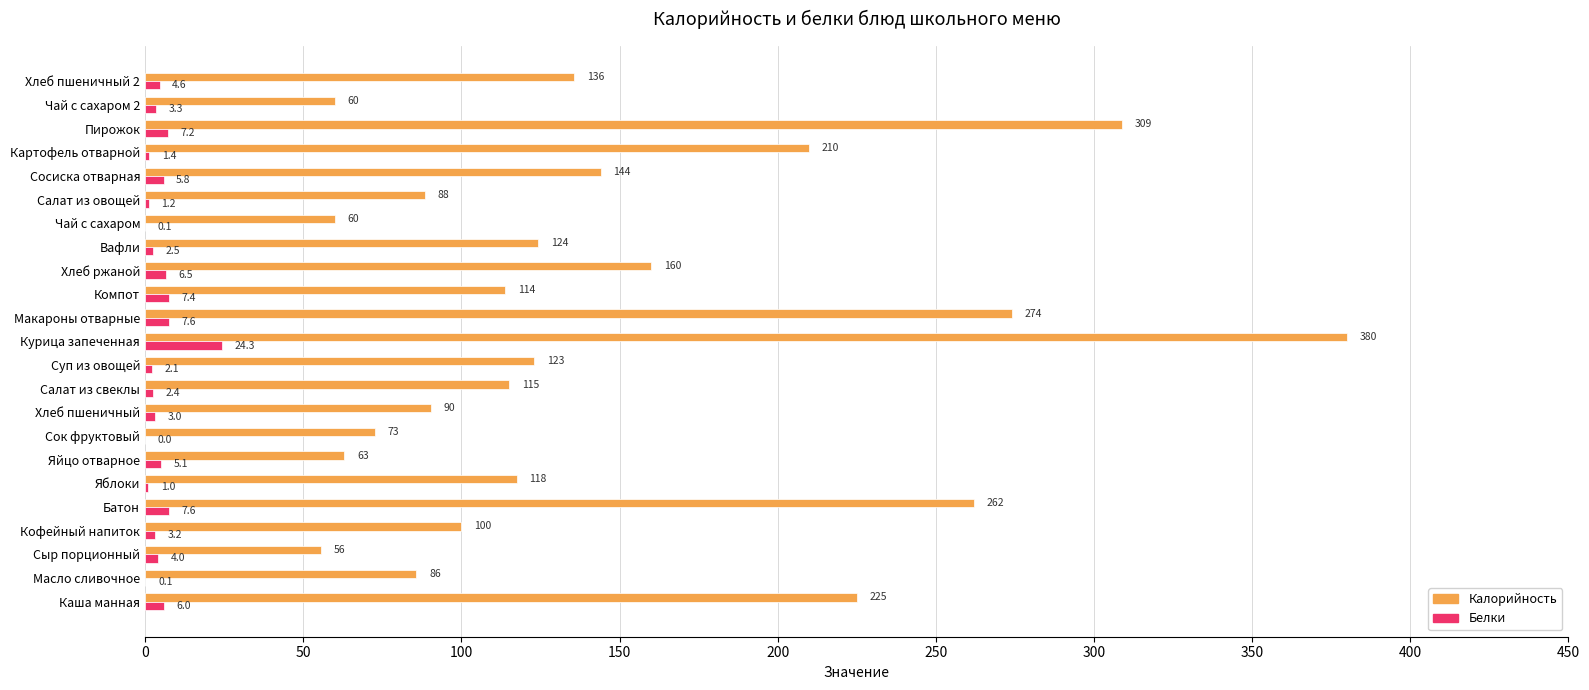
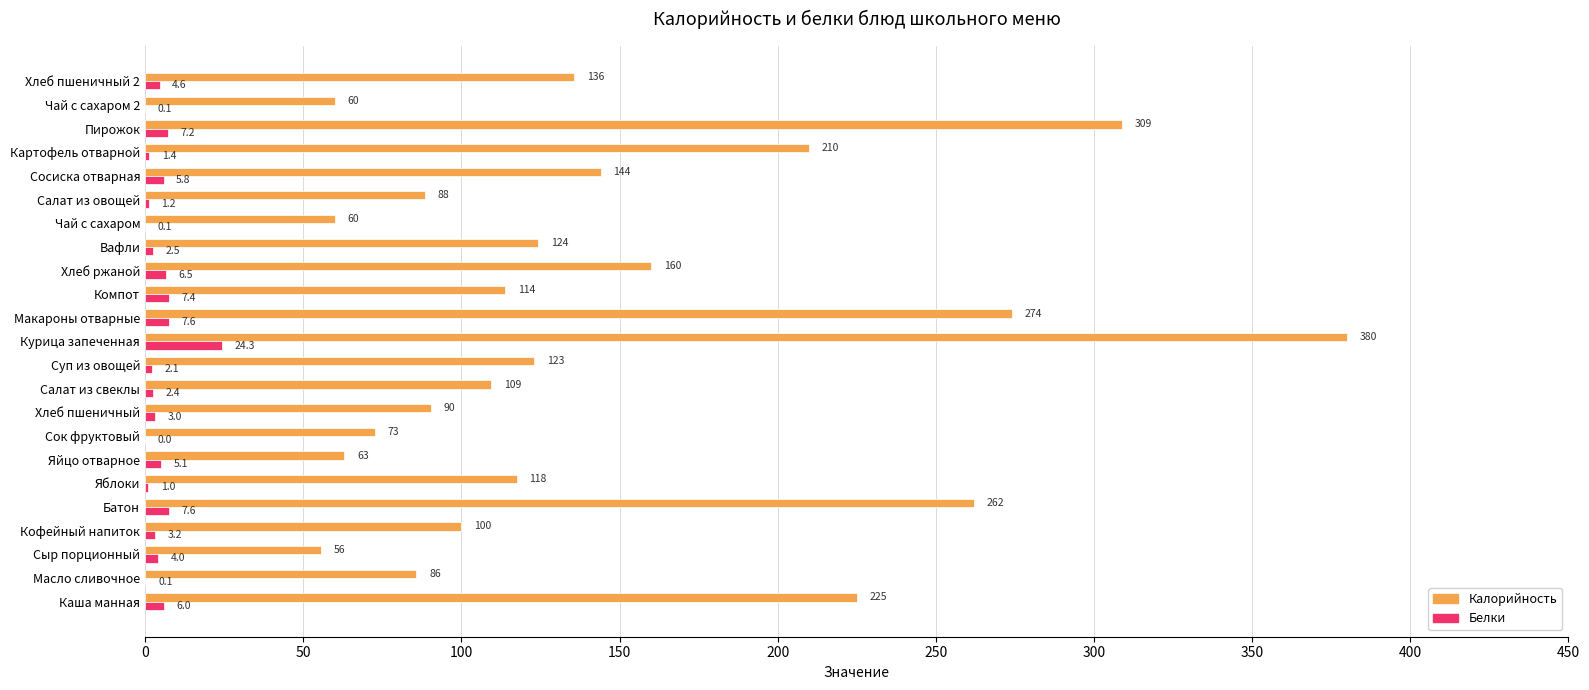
  {
    "Калорийность": {
      "Хлеб пшеничный 2": 136,
      "Чай с сахаром 2": 60,
      "Пирожок": 309,
      "Картофель отварной": 210,
      "Сосиска отварная": 144,
      "Салат из овощей": 88,
      "Чай с сахаром": 60,
      "Вафли": 124,
      "Хлеб ржаной": 160,
      "Компот": 114,
      "Макароны отварные": 274,
      "Курица запеченная": 380,
      "Суп из овощей": 123,
-     "Салат из свеклы": 115,
+     "Салат из свеклы": 109,
      "Хлеб пшеничный": 90,
      "Сок фруктовый": 73,
      "Яйцо отварное": 63,
      "Яблоки": 118,
      "Батон": 262,
      "Кофейный напиток": 100,
      "Сыр порционный": 56,
      "Масло сливочное": 86,
      "Каша манная": 225
    },
    "Белки": {
      "Хлеб пшеничный 2": 4.6,
-     "Чай с сахаром 2": 3.3,
+     "Чай с сахаром 2": 0.1,
      "Пирожок": 7.2,
      "Картофель отварной": 1.4,
      "Сосиска отварная": 5.8,
      "Салат из овощей": 1.2,
      "Чай с сахаром": 0.1,
      "Вафли": 2.5,
      "Хлеб ржаной": 6.5,
      "Компот": 7.4,
      "Макароны отварные": 7.6,
      "Курица запеченная": 24.3,
      "Суп из овощей": 2.1,
      "Салат из свеклы": 2.4,
      "Хлеб пшеничный": 3.0,
      "Сок фруктовый": 0.0,
      "Яйцо отварное": 5.1,
      "Яблоки": 1.0,
      "Батон": 7.6,
      "Кофейный напиток": 3.2,
      "Сыр порционный": 4.0,
      "Масло сливочное": 0.1,
      "Каша манная": 6.0
    }
  }
